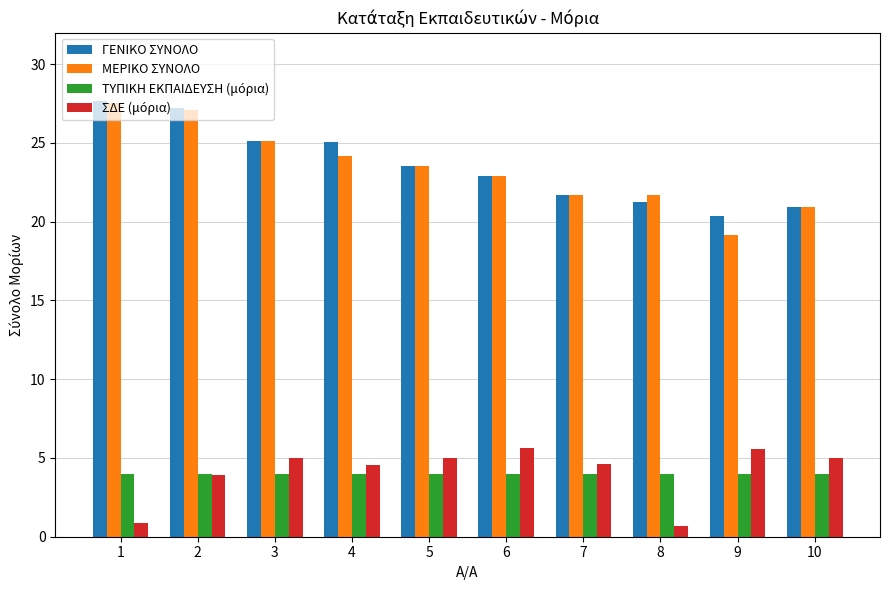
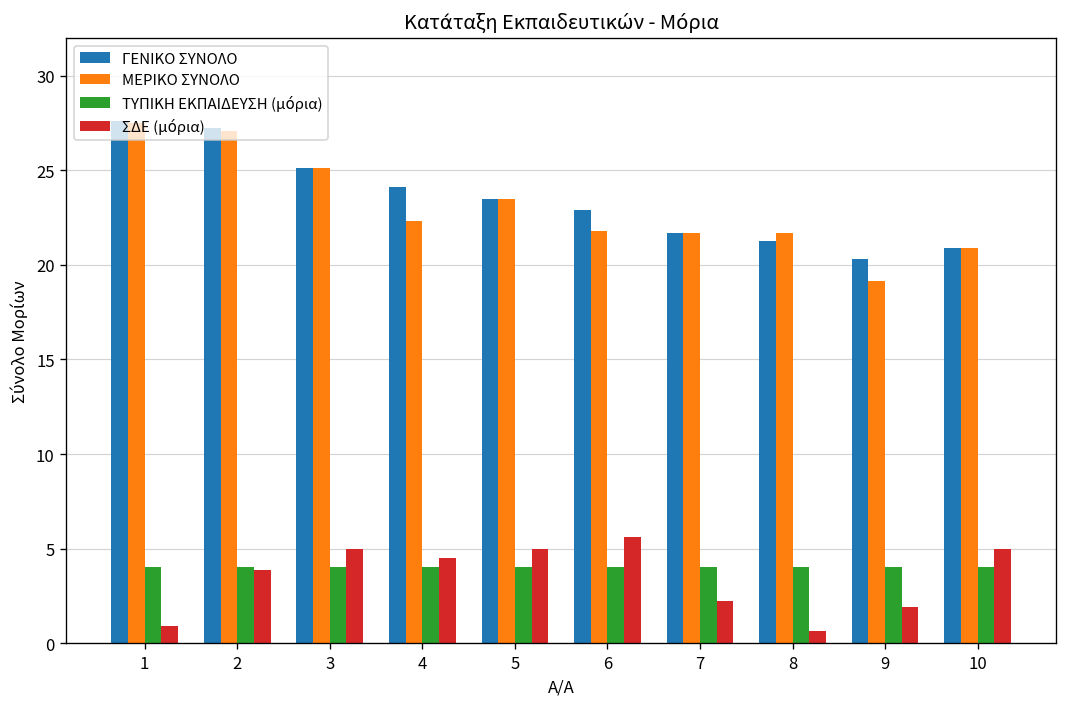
  {
    "ΓΕΝΙΚΟ ΣΥΝΟΛΟ": {
      "3": 25.1,
-     "4": 25.1,
+     "4": 24.1,
      "5": 23.5,
      "6": 22.9,
      "7": 21.7,
      "8": 21.3,
      "9": 20.3,
      "10": 20.9
    },
    "ΜΕΡΙΚΟ ΣΥΝΟΛΟ": {
      "3": 25.1,
-     "4": 24.1,
+     "4": 22.3,
      "5": 23.5,
-     "6": 22.9,
+     "6": 21.8,
      "7": 21.7,
      "8": 21.7,
      "9": 19.1,
      "10": 20.9
    },
    "ΤΥΠΙΚΗ ΕΚΠΑΙΔΕΥΣΗ (μόρια)": {
      "1": 4.0,
      "2": 4.0,
      "3": 4.0,
      "4": 4.0,
      "5": 4.0,
      "6": 4.0,
      "7": 4.0,
      "8": 4.0,
      "9": 4.0,
      "10": 4.0
    },
    "ΣΔΕ (μόρια)": {
      "1": 0.9,
      "2": 3.9,
      "3": 5.0,
      "4": 4.5,
      "5": 5.0,
      "6": 5.6,
-     "7": 4.6,
+     "7": 2.2,
      "8": 0.7,
-     "9": 5.6,
+     "9": 1.9,
      "10": 5.0
    }
  }
